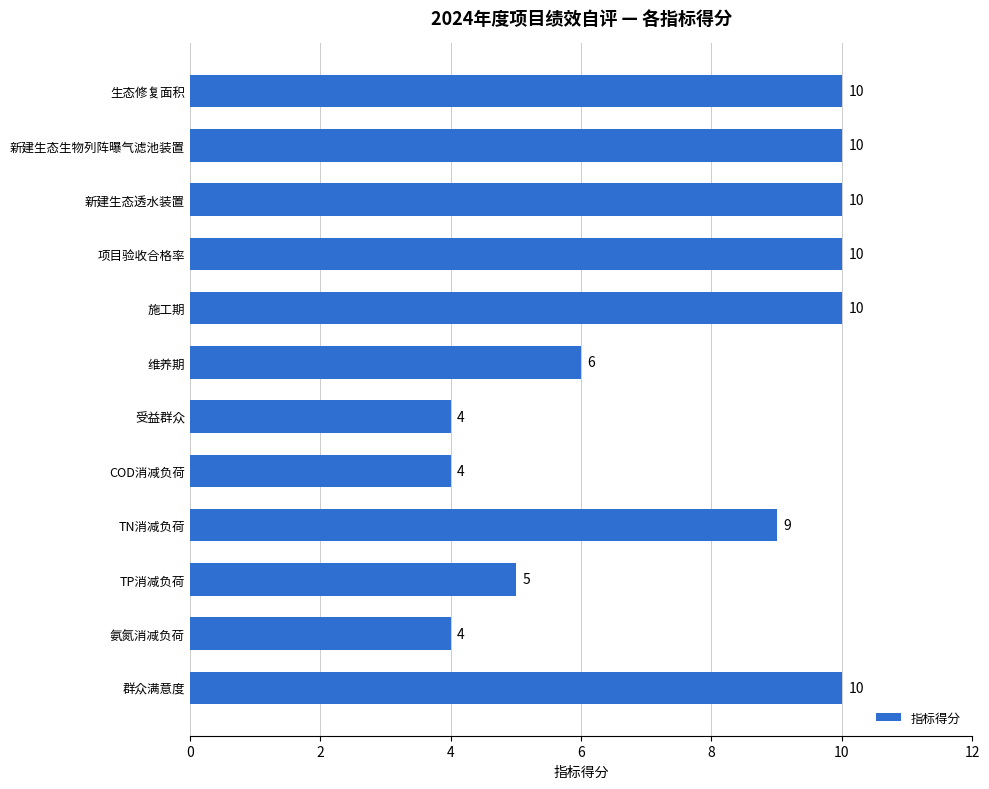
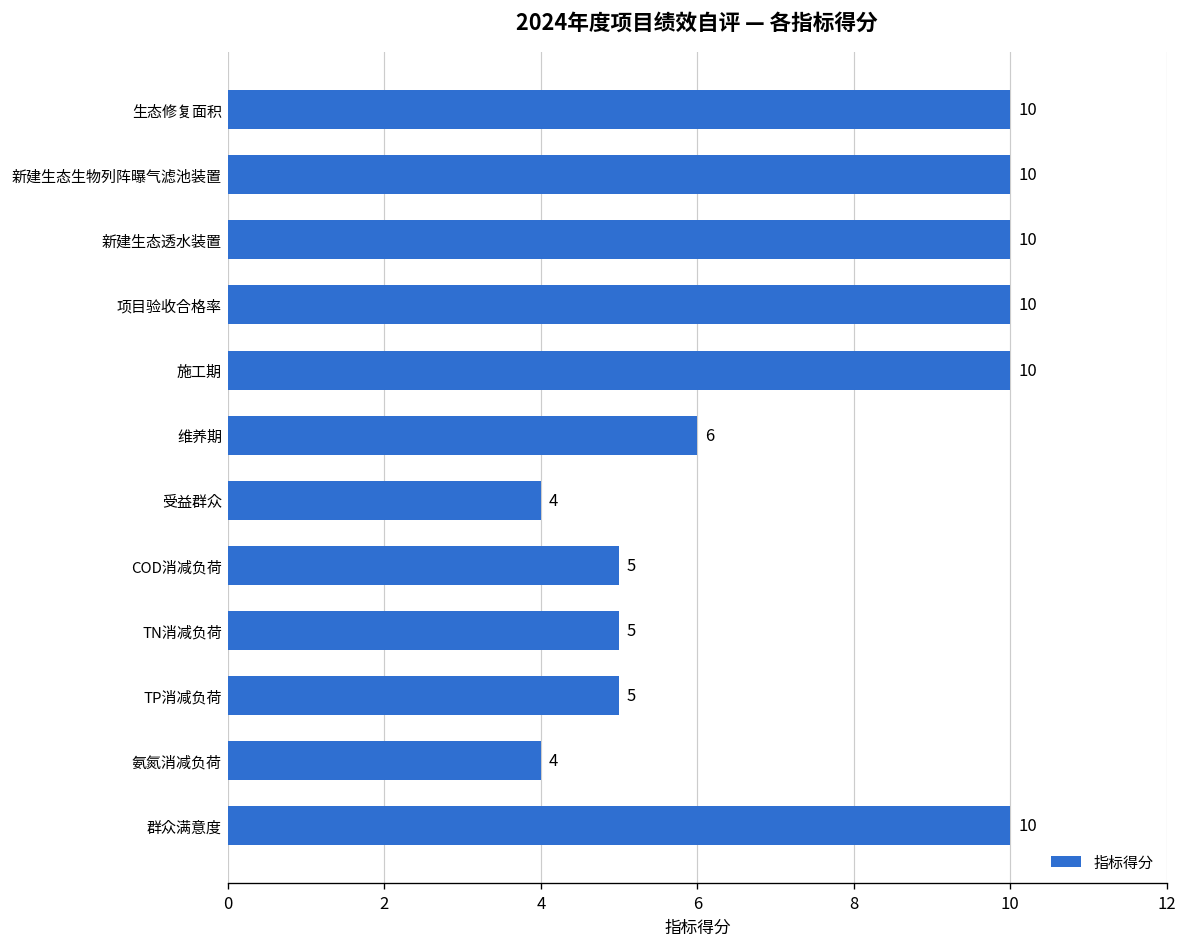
  {
    "生态修复面积": 10,
    "新建生态生物列阵曝气滤池装置": 10,
    "新建生态透水装置": 10,
    "项目验收合格率": 10,
    "施工期": 10,
    "维养期": 6,
    "受益群众": 4,
-   "COD消减负荷": 4,
-   "TN消减负荷": 9,
+   "COD消减负荷": 5,
+   "TN消减负荷": 5,
    "TP消减负荷": 5,
    "氨氮消减负荷": 4,
    "群众满意度": 10
  }
